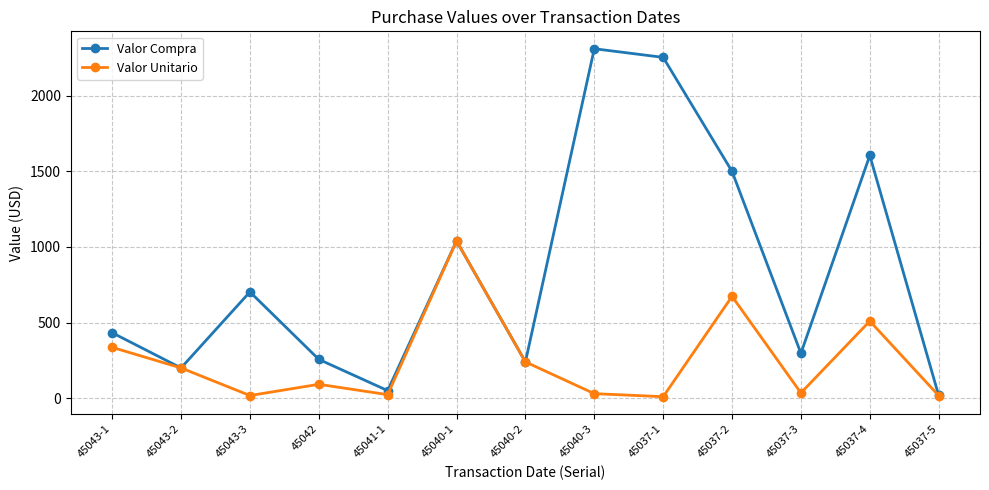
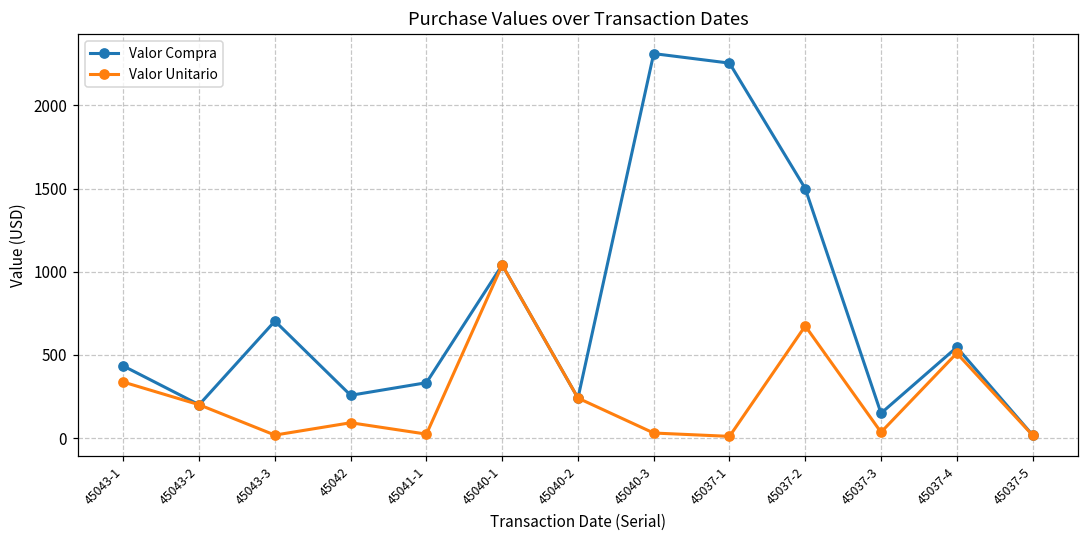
  {
    "Valor Compra": {
      "45043-1": 430,
      "45043-3": 700,
      "45042": 260,
-     "45041-1": 50,
+     "45041-1": 330,
      "45040-3": 2310,
      "45037-1": 2250,
      "45037-2": 1500,
-     "45037-3": 300,
-     "45037-4": 1610
+     "45037-3": 150,
+     "45037-4": 550
    },
    "Valor Unitario": {
      "45043-1": 340,
      "45043-3": 20,
      "45042": 90,
      "45041-1": 20,
      "45040-3": 30,
      "45037-1": 10,
      "45037-2": 670,
      "45037-3": 30,
      "45037-4": 510
    }
  }
